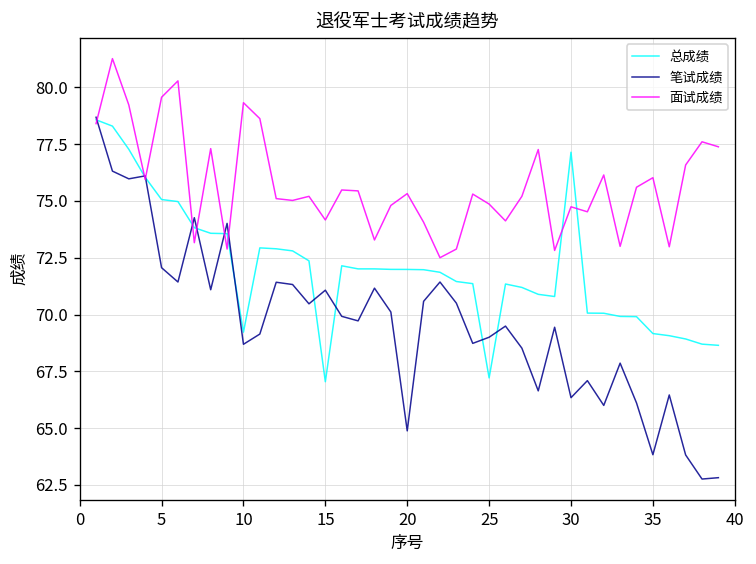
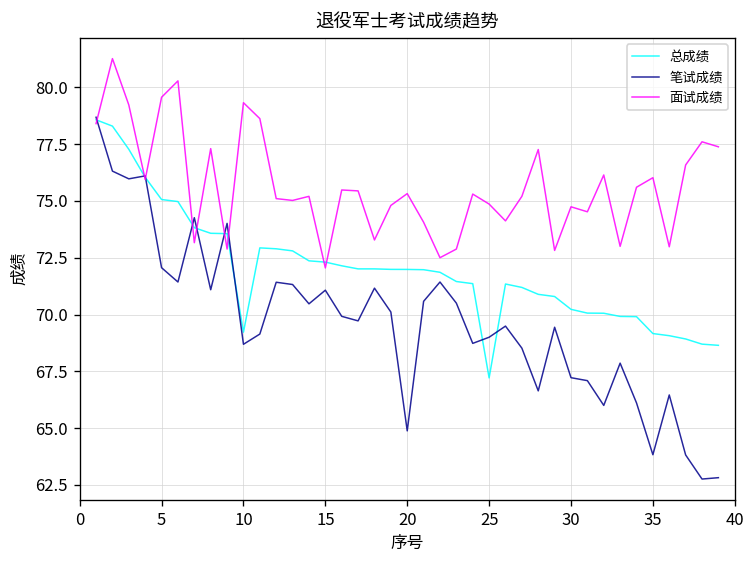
  {
    "总成绩": {
      "5": 75.1,
      "10": 69.2,
-     "15": 67.0,
+     "15": 72.3,
      "20": 72.0,
      "25": 67.2,
-     "30": 77.1,
+     "30": 70.2,
      "35": 69.2
    },
    "笔试成绩": {
      "5": 72.1,
      "10": 68.7,
      "15": 71.1,
      "20": 64.9,
      "25": 69.0,
-     "30": 66.3,
+     "30": 67.2,
      "35": 63.8
    },
    "面试成绩": {
      "5": 79.6,
      "10": 79.3,
-     "15": 74.2,
+     "15": 72.1,
      "20": 75.3,
      "25": 74.9,
      "30": 74.7,
      "35": 76.0
    }
  }
